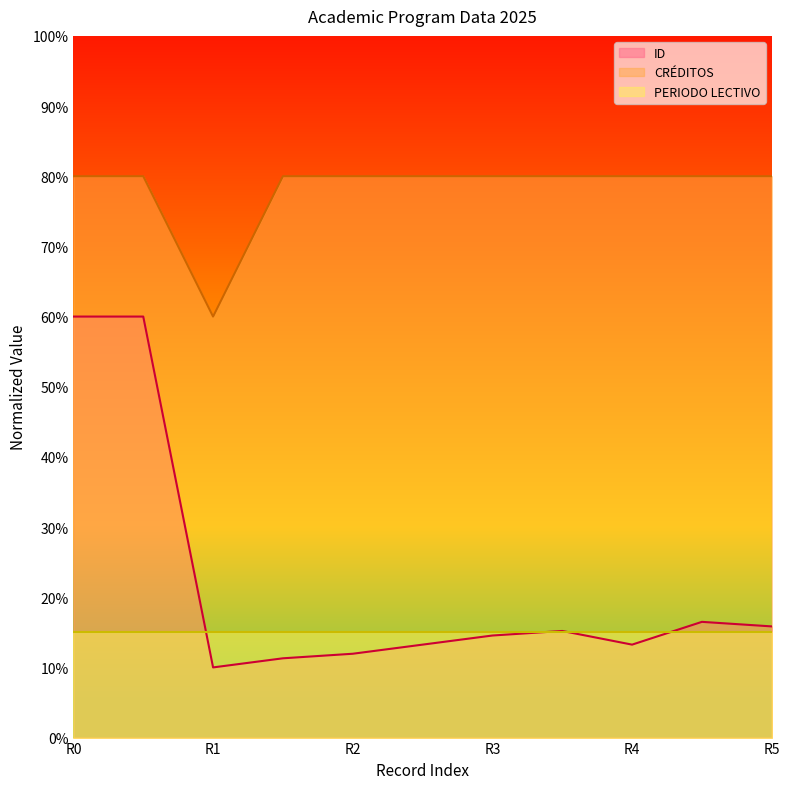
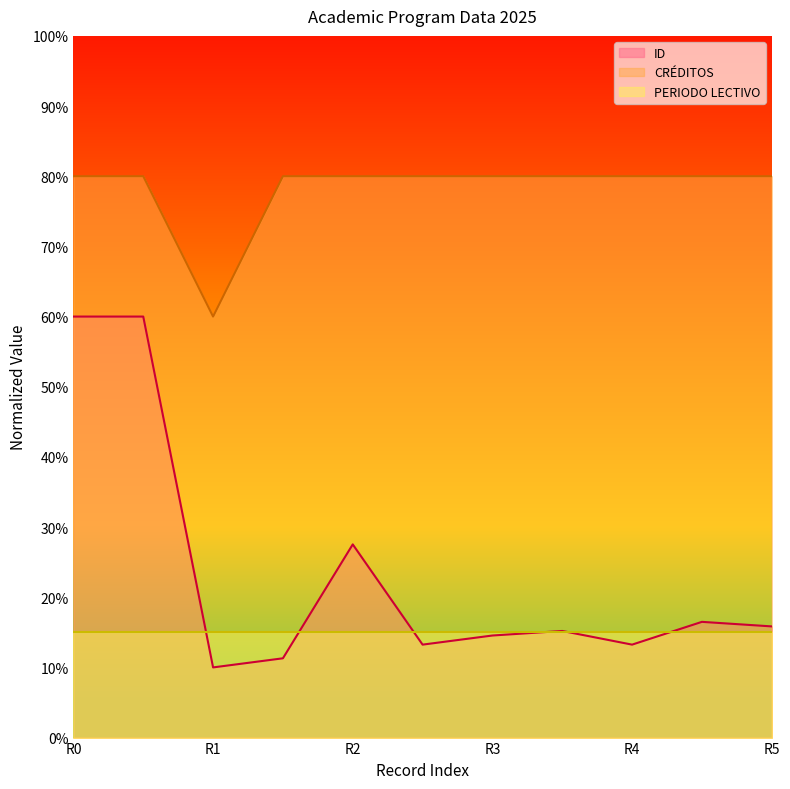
  {
    "ID": {
      "R0": "60%",
      "R1": "10%",
-     "R2": "12%",
+     "R2": "28%",
      "R3": "15%",
      "R4": "13%",
      "R5": "16%"
    }
  }
